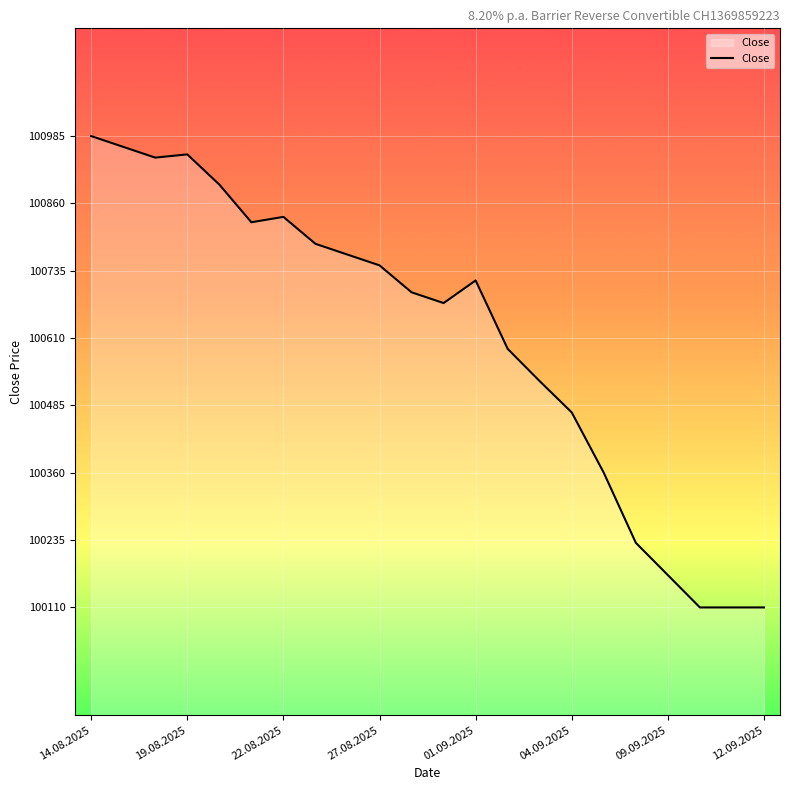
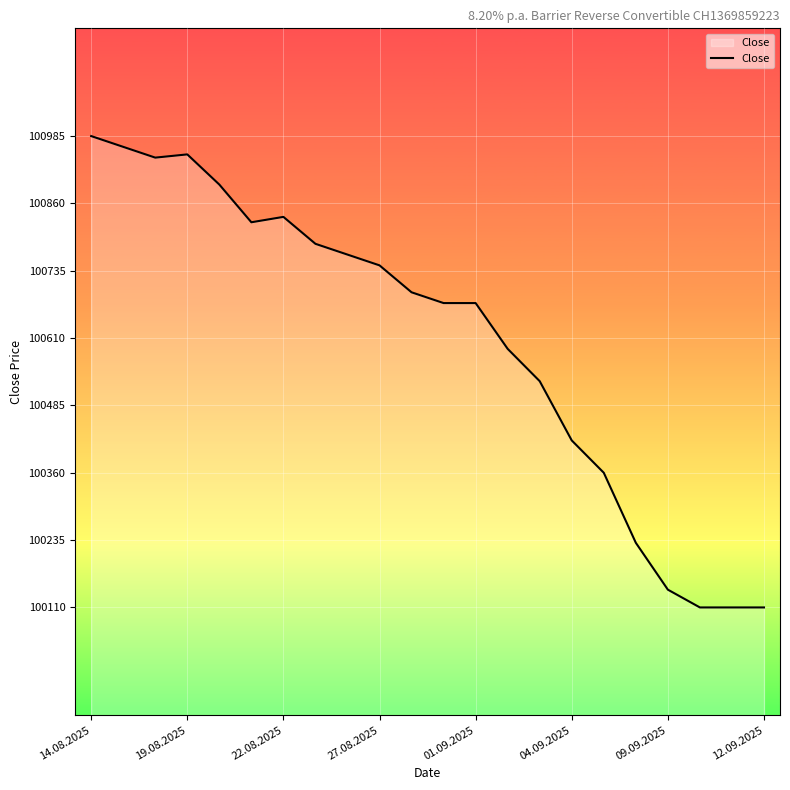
  {
    "14.08.2025": 100990,
    "19.08.2025": 100950,
    "22.08.2025": 100840,
    "27.08.2025": 100750,
-   "01.09.2025": 100720,
-   "04.09.2025": 100470,
-   "09.09.2025": 100170,
+   "01.09.2025": 100680,
+   "04.09.2025": 100420,
+   "09.09.2025": 100140,
    "12.09.2025": 100110
  }
